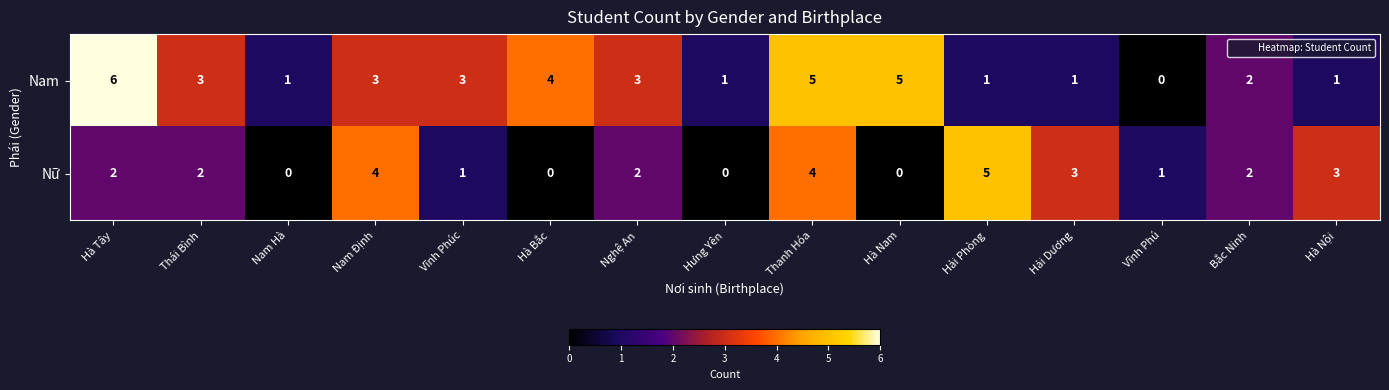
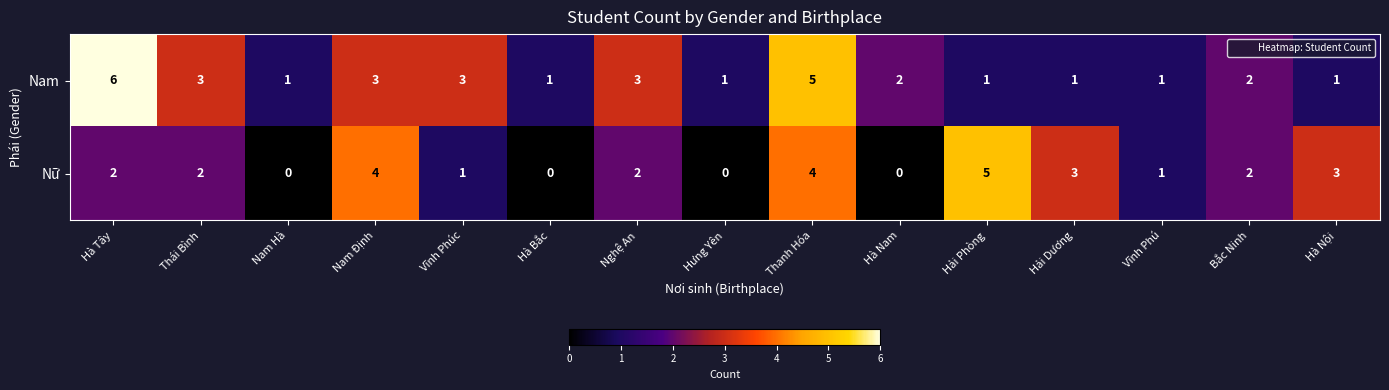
  {
    "Nam": {
      "Hà Tây": 6,
      "Thái Bình": 3,
      "Nam Hà": 1,
      "Nam Định": 3,
      "Vĩnh Phúc": 3,
-     "Hà Bắc": 4,
+     "Hà Bắc": 1,
      "Nghệ An": 3,
      "Hưng Yên": 1,
      "Thanh Hóa": 5,
-     "Hà Nam": 5,
+     "Hà Nam": 2,
      "Hải Phòng": 1,
      "Hải Dương": 1,
-     "Vĩnh Phú": 0,
+     "Vĩnh Phú": 1,
      "Bắc Ninh": 2,
      "Hà Nội": 1
    },
    "Nữ": {
      "Hà Tây": 2,
      "Thái Bình": 2,
      "Nam Hà": 0,
      "Nam Định": 4,
      "Vĩnh Phúc": 1,
      "Hà Bắc": 0,
      "Nghệ An": 2,
      "Hưng Yên": 0,
      "Thanh Hóa": 4,
      "Hà Nam": 0,
      "Hải Phòng": 5,
      "Hải Dương": 3,
      "Vĩnh Phú": 1,
      "Bắc Ninh": 2,
      "Hà Nội": 3
    }
  }
